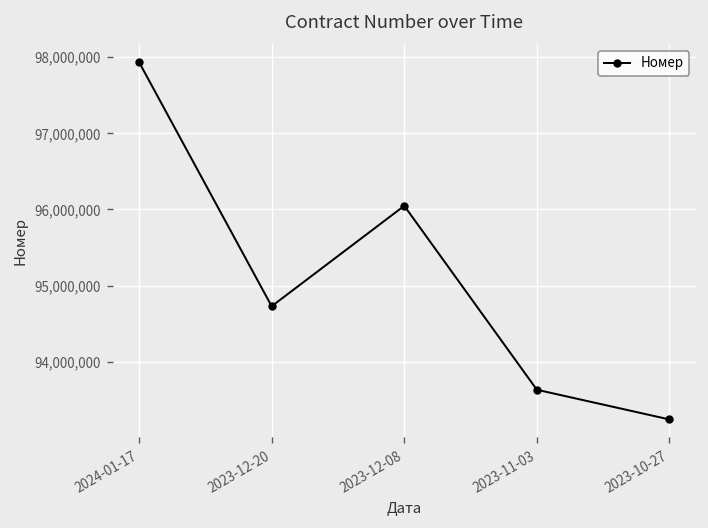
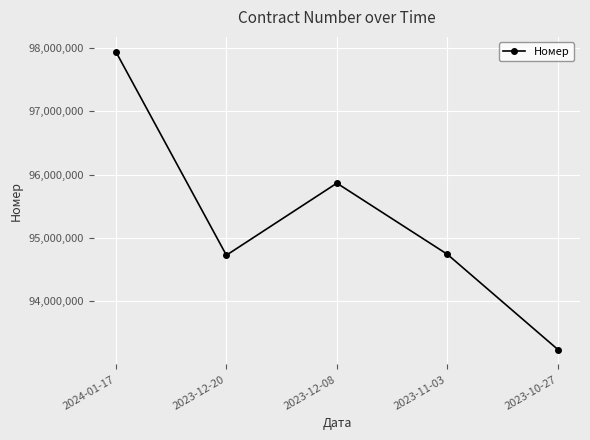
  {
    "2024-01-17": "97,900,000",
    "2023-12-20": "94,700,000",
-   "2023-12-08": "96,000,000",
-   "2023-11-03": "93,600,000",
+   "2023-12-08": "95,900,000",
+   "2023-11-03": "94,700,000",
    "2023-10-27": "93,200,000"
  }
